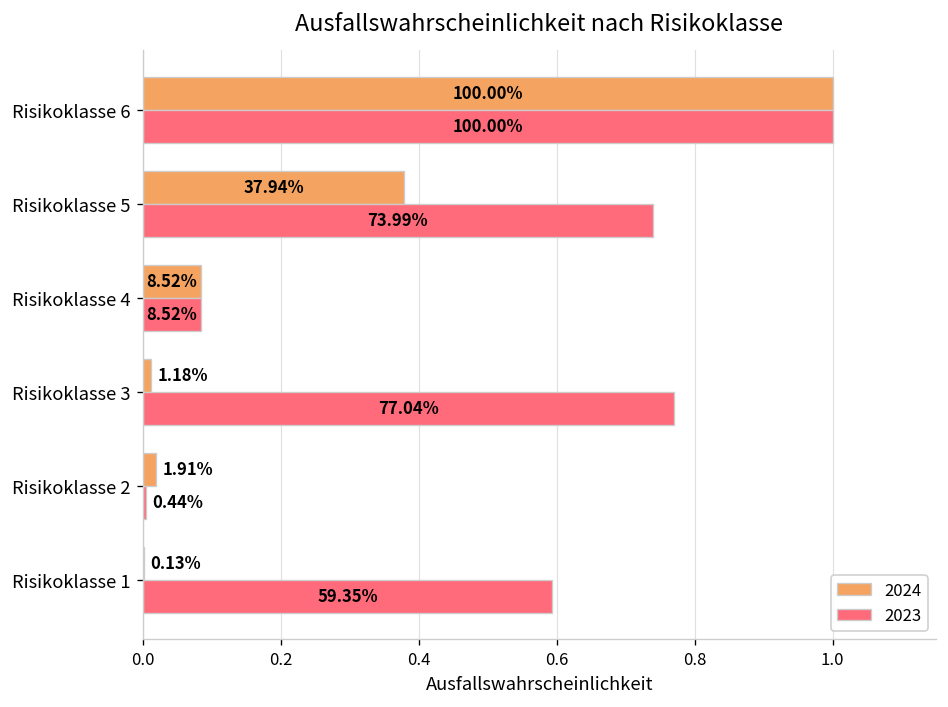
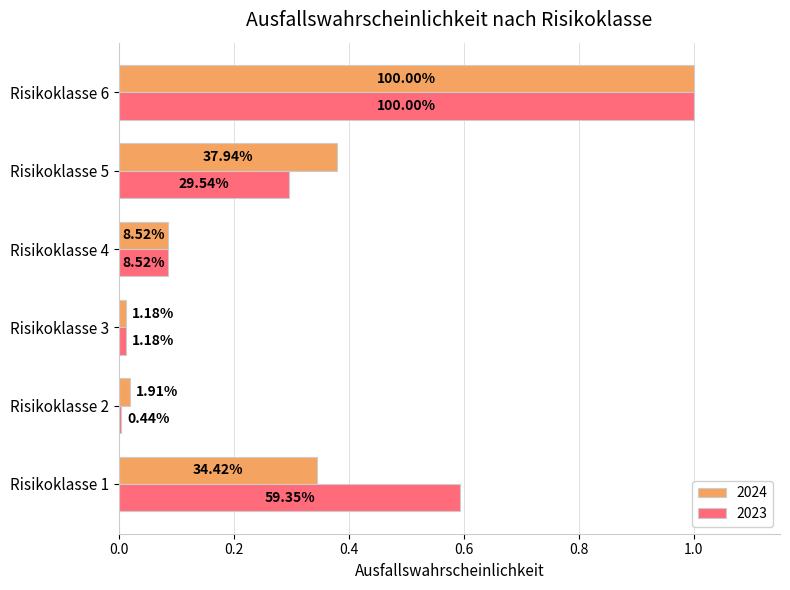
  {
    "2024": {
      "Risikoklasse 6": "100.00%",
      "Risikoklasse 5": "37.94%",
      "Risikoklasse 4": "8.52%",
      "Risikoklasse 3": "1.18%",
      "Risikoklasse 2": "1.91%",
-     "Risikoklasse 1": "0.13%"
+     "Risikoklasse 1": "34.42%"
    },
    "2023": {
      "Risikoklasse 6": "100.00%",
-     "Risikoklasse 5": "73.99%",
+     "Risikoklasse 5": "29.54%",
      "Risikoklasse 4": "8.52%",
-     "Risikoklasse 3": "77.04%",
+     "Risikoklasse 3": "1.18%",
      "Risikoklasse 2": "0.44%",
      "Risikoklasse 1": "59.35%"
    }
  }
